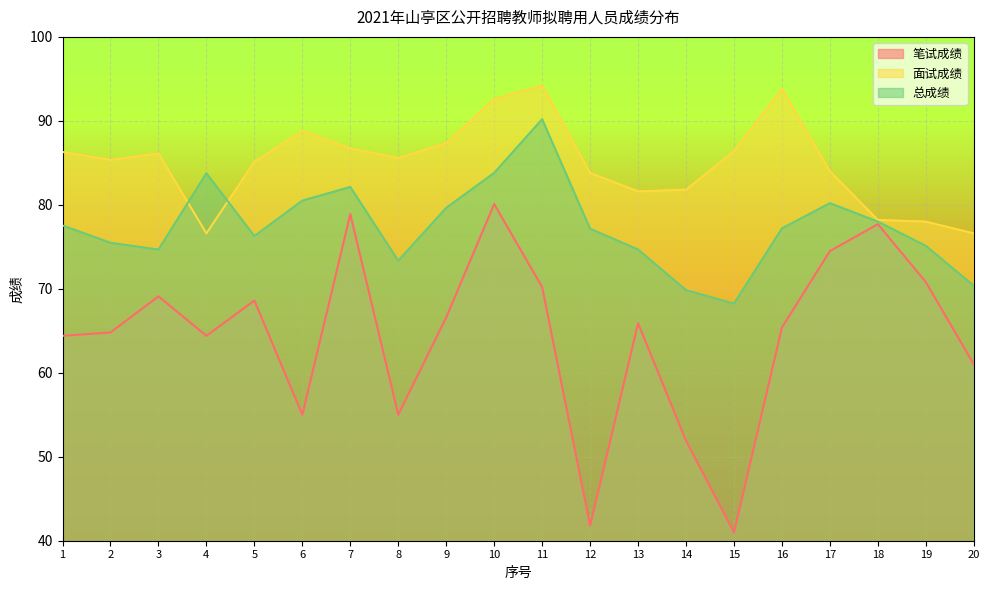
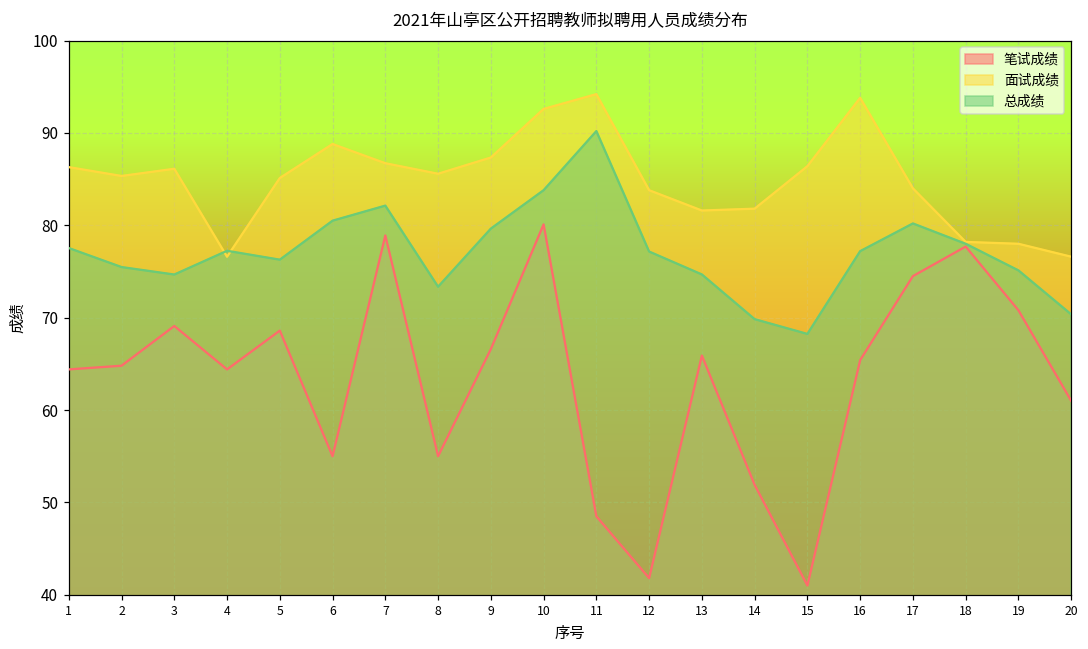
  {
    "笔试成绩": {
      "1": 64,
      "2": 65,
      "3": 69,
      "4": 64,
      "5": 69,
      "6": 55,
      "7": 79,
      "8": 55,
      "9": 67,
      "10": 80,
-     "11": 70,
+     "11": 49,
      "12": 42,
      "13": 66,
      "14": 52,
      "15": 41,
      "16": 65,
      "17": 75,
      "19": 71,
      "20": 61
    },
    "面试成绩": {
      "1": 86,
      "2": 85,
      "3": 86,
      "4": 77,
      "5": 85,
      "6": 89,
      "7": 87,
      "8": 86,
      "9": 87,
      "10": 93,
      "11": 94,
      "12": 84,
      "13": 82,
      "14": 82,
      "15": 86,
      "16": 94,
      "17": 84,
      "19": 78,
      "20": 77
    },
    "总成绩": {
      "1": 78,
      "2": 75,
      "3": 75,
-     "4": 84,
+     "4": 77,
      "5": 76,
      "6": 81,
      "7": 82,
      "8": 73,
      "9": 80,
      "10": 84,
      "11": 90,
      "12": 77,
      "13": 75,
      "14": 70,
      "15": 68,
      "16": 77,
      "17": 80,
      "19": 75,
      "20": 70
    }
  }
